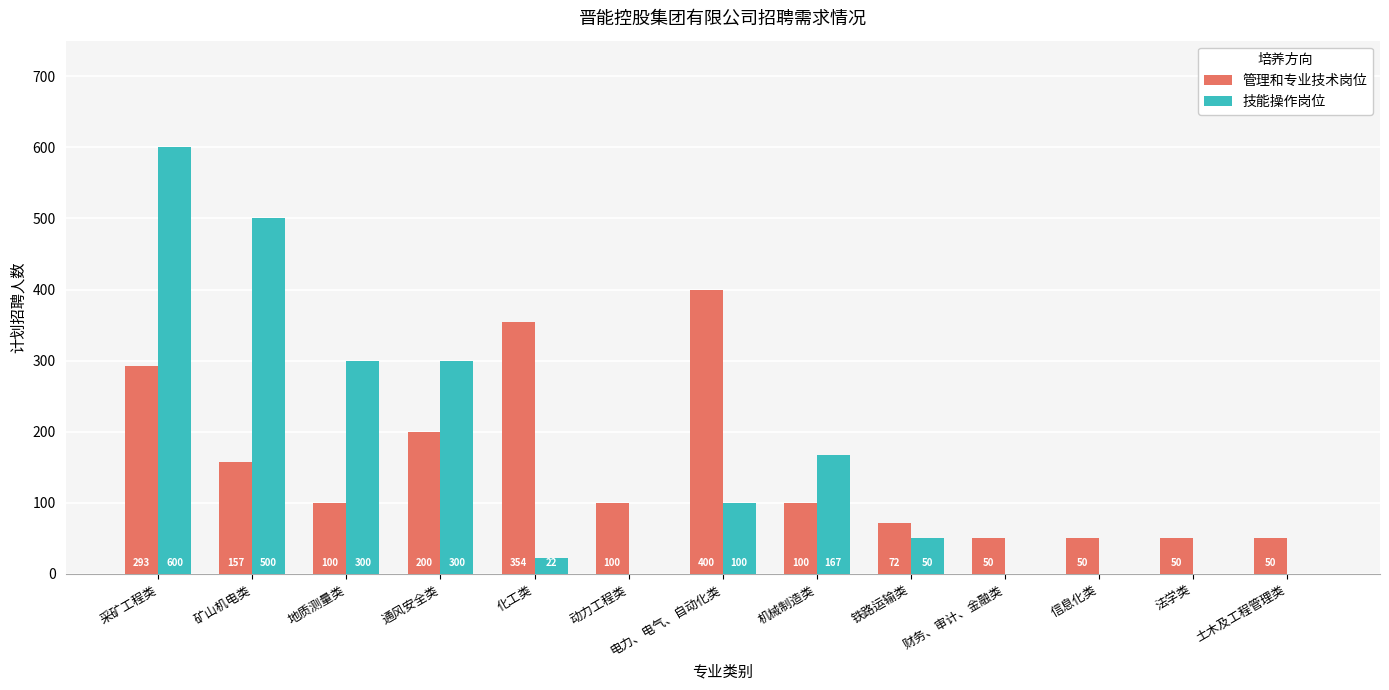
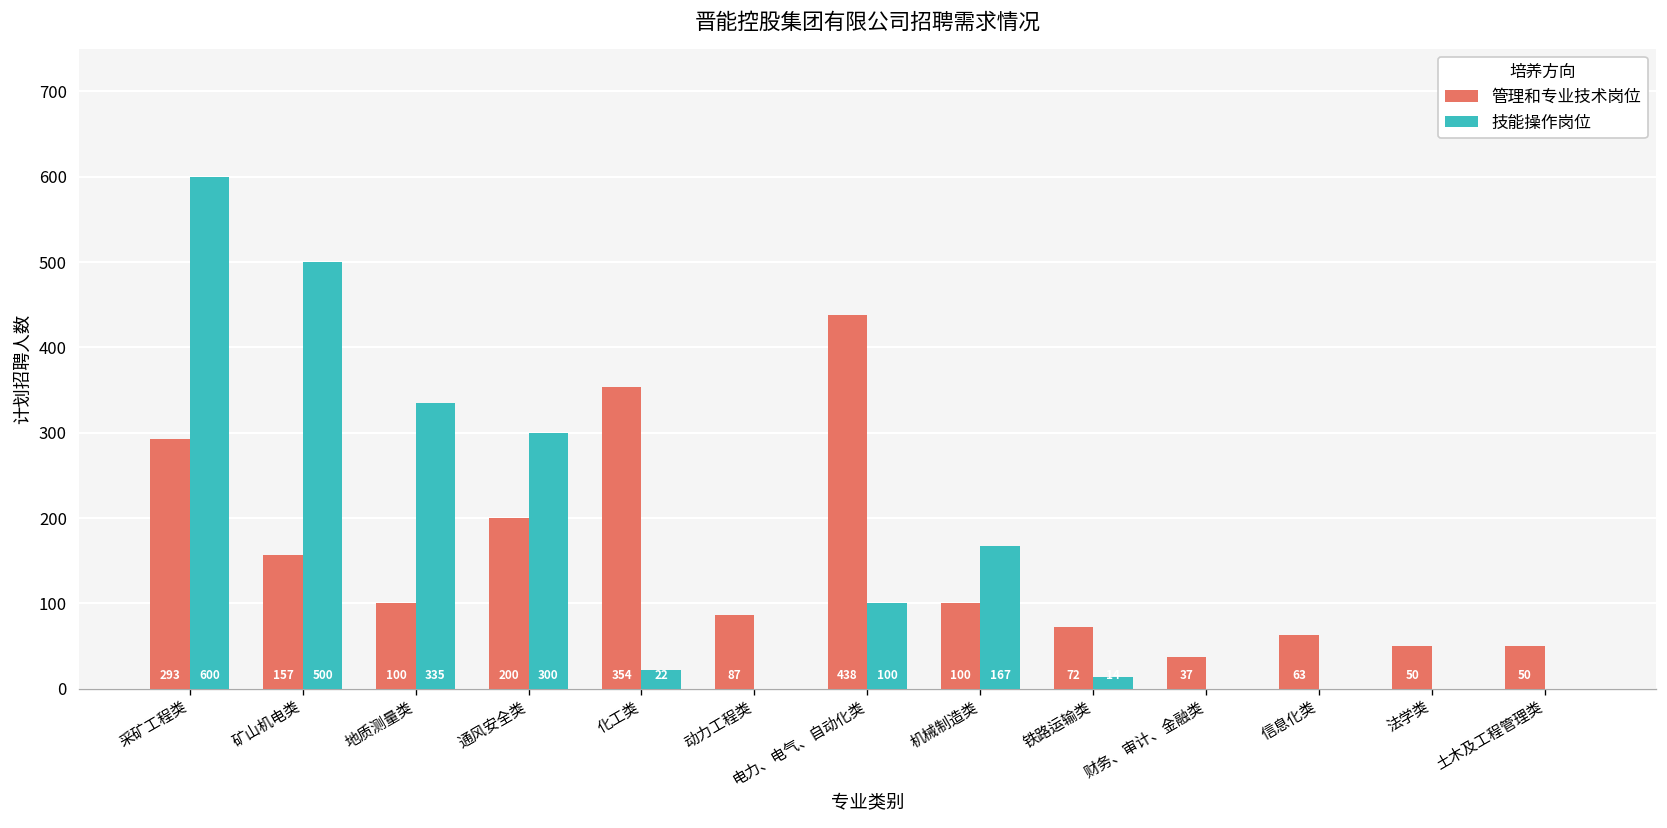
  {
    "管理和专业技术岗位": {
      "采矿工程类": 293,
      "矿山机电类": 157,
      "地质测量类": 100,
      "通风安全类": 200,
      "化工类": 354,
-     "动力工程类": 100,
-     "电力、电气、自动化类": 400,
+     "动力工程类": 87,
+     "电力、电气、自动化类": 438,
      "机械制造类": 100,
      "铁路运输类": 72,
-     "财务、审计、金融类": 50,
-     "信息化类": 50,
+     "财务、审计、金融类": 37,
+     "信息化类": 63,
      "法学类": 50,
      "土木及工程管理类": 50
    },
    "技能操作岗位": {
      "采矿工程类": 600,
      "矿山机电类": 500,
-     "地质测量类": 300,
+     "地质测量类": 335,
      "通风安全类": 300,
      "化工类": 22,
      "电力、电气、自动化类": 100,
      "机械制造类": 167,
-     "铁路运输类": 50
+     "铁路运输类": 10
    }
  }
